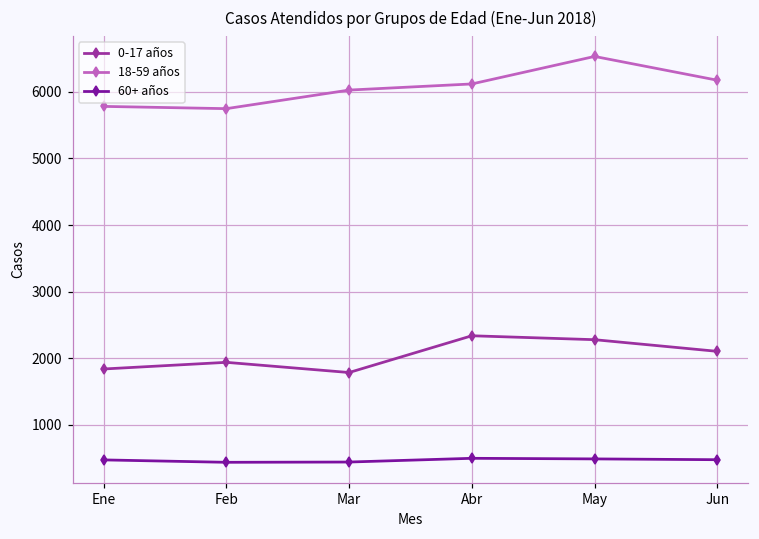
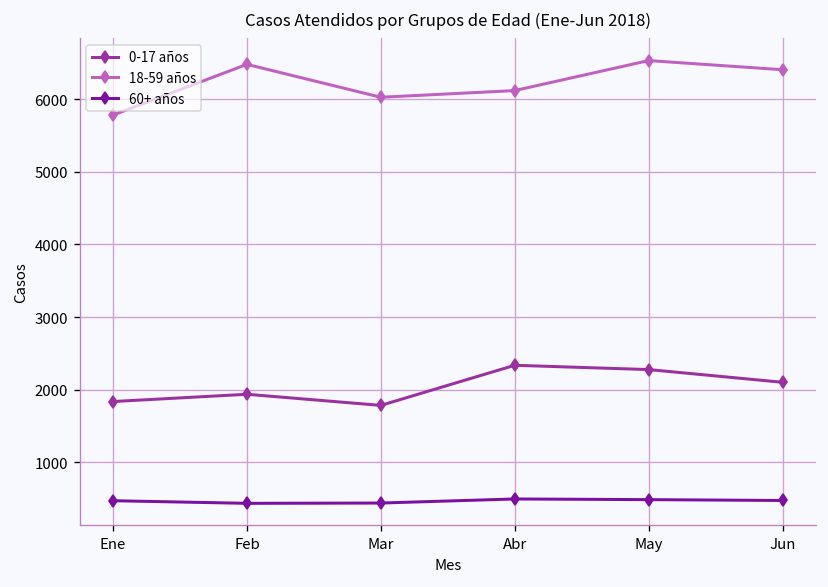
  {
    "18-59 años": {
      "Ene": 5800,
-     "Feb": 5700,
+     "Feb": 6500,
      "Mar": 6000,
      "Abr": 6100,
      "May": 6500,
-     "Jun": 6200
+     "Jun": 6400
    }
  }
